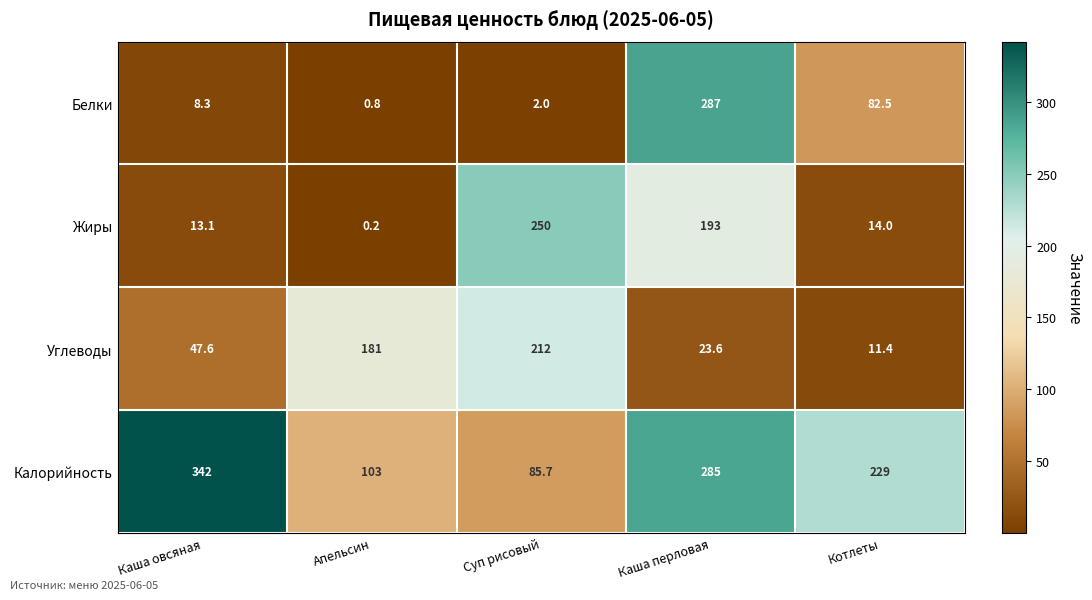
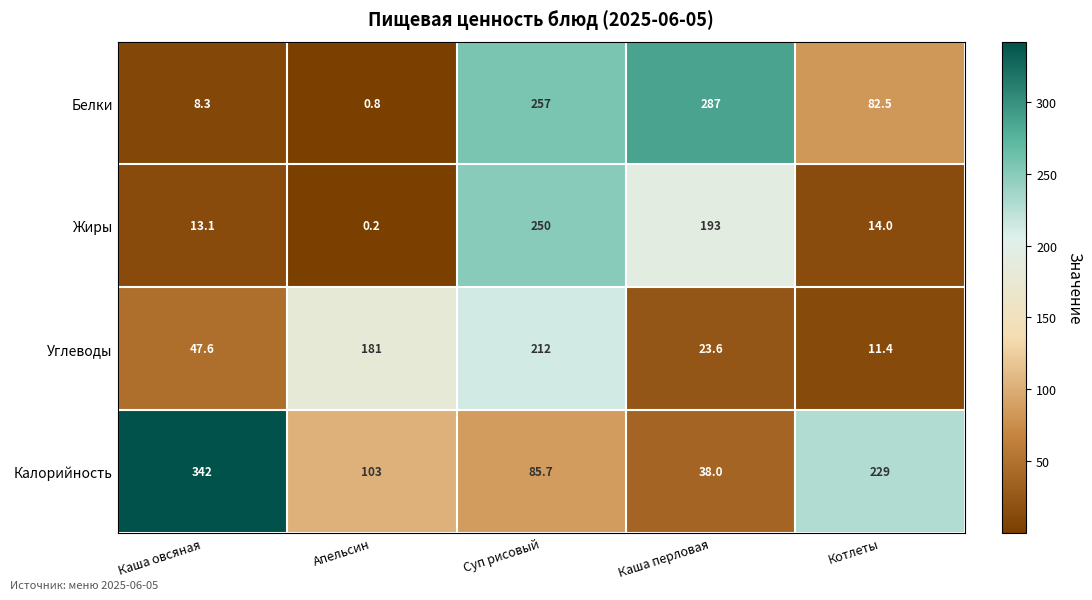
  {
    "Белки": {
      "Каша овсяная": 8.3,
      "Апельсин": 0.8,
-     "Суп рисовый": 2.0,
+     "Суп рисовый": 257,
      "Каша перловая": 287,
      "Котлеты": 82.5
    },
    "Жиры": {
      "Каша овсяная": 13.1,
      "Апельсин": 0.2,
      "Суп рисовый": 250,
      "Каша перловая": 193,
      "Котлеты": 14.0
    },
    "Углеводы": {
      "Каша овсяная": 47.6,
      "Апельсин": 181,
      "Суп рисовый": 212,
      "Каша перловая": 23.6,
      "Котлеты": 11.4
    },
    "Калорийность": {
      "Каша овсяная": 342,
      "Апельсин": 103,
      "Суп рисовый": 85.7,
-     "Каша перловая": 285,
+     "Каша перловая": 38.0,
      "Котлеты": 229
    }
  }
